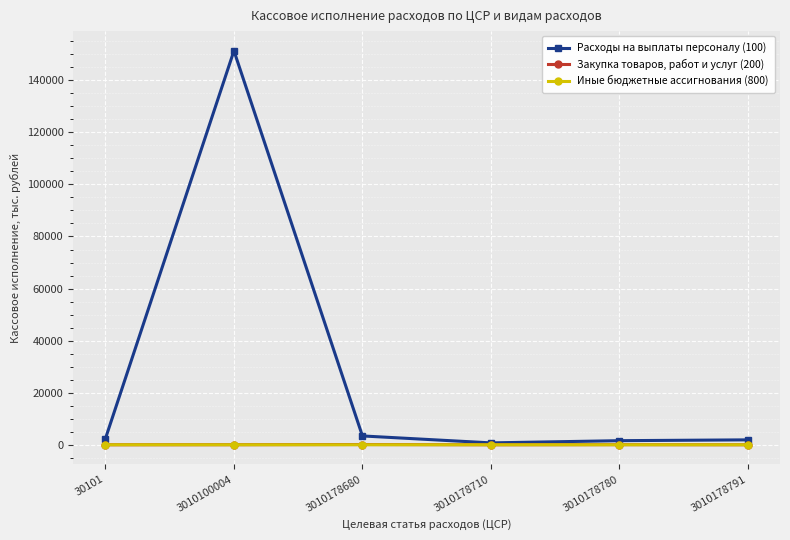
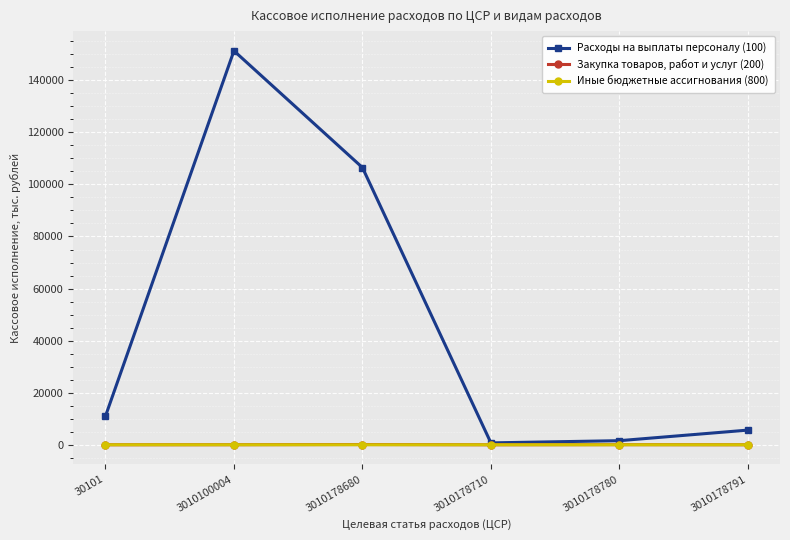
  {
    "Расходы на выплаты персоналу (100)": {
-     "30101": 2000,
+     "30101": 11000,
      "3010100004": 151000,
-     "3010178680": 3000,
+     "3010178680": 106000,
      "3010178780": 2000,
-     "3010178791": 2000
+     "3010178791": 6000
    }
  }
